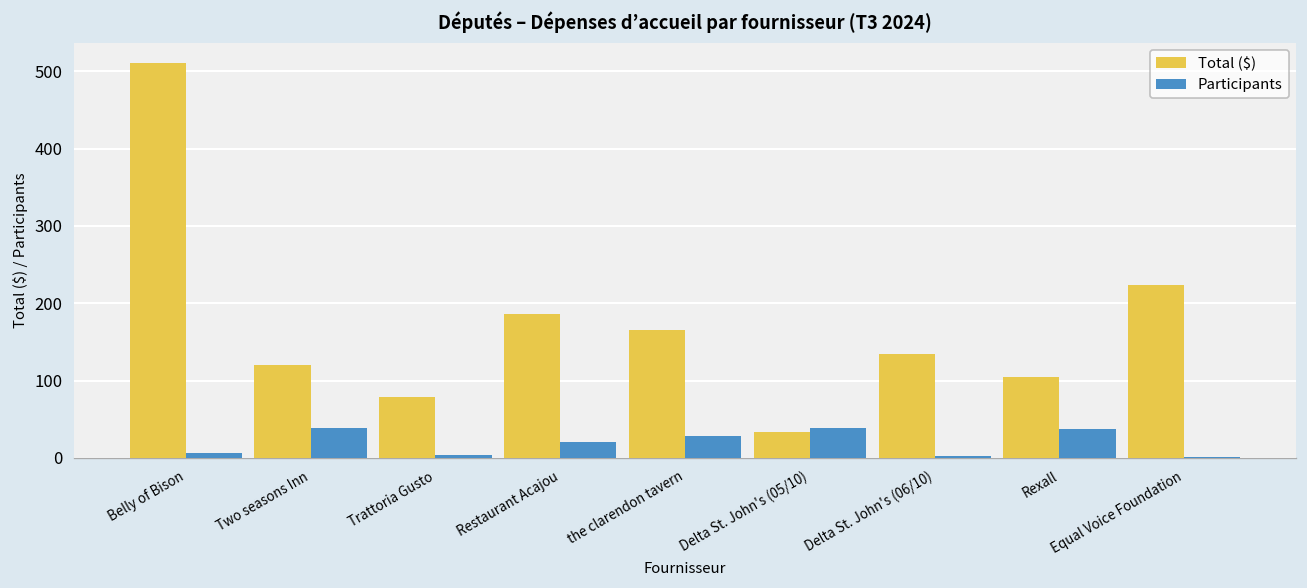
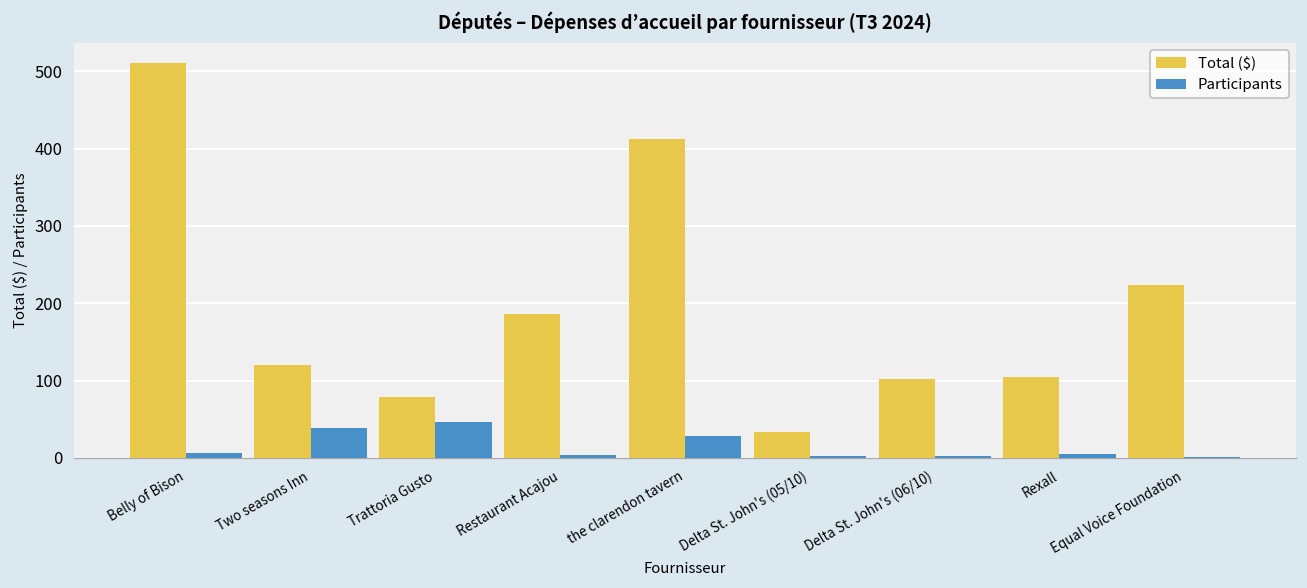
  {
    "Total ($)": {
      "Belly of Bison": 510,
      "Two seasons Inn": 120,
      "Trattoria Gusto": 80,
      "Restaurant Acajou": 190,
-     "the clarendon tavern": 170,
+     "the clarendon tavern": 410,
      "Delta St. John's (05/10)": 30,
-     "Delta St. John's (06/10)": 130,
+     "Delta St. John's (06/10)": 100,
      "Rexall": 100,
      "Equal Voice Foundation": 220
    },
    "Participants": {
      "Belly of Bison": 10,
      "Two seasons Inn": 40,
-     "Trattoria Gusto": 0,
-     "Restaurant Acajou": 20,
+     "Trattoria Gusto": 50,
+     "Restaurant Acajou": 0,
      "the clarendon tavern": 30,
-     "Delta St. John's (05/10)": 40,
-     "Rexall": 40
+     "Delta St. John's (05/10)": 0,
+     "Rexall": 10
    }
  }
